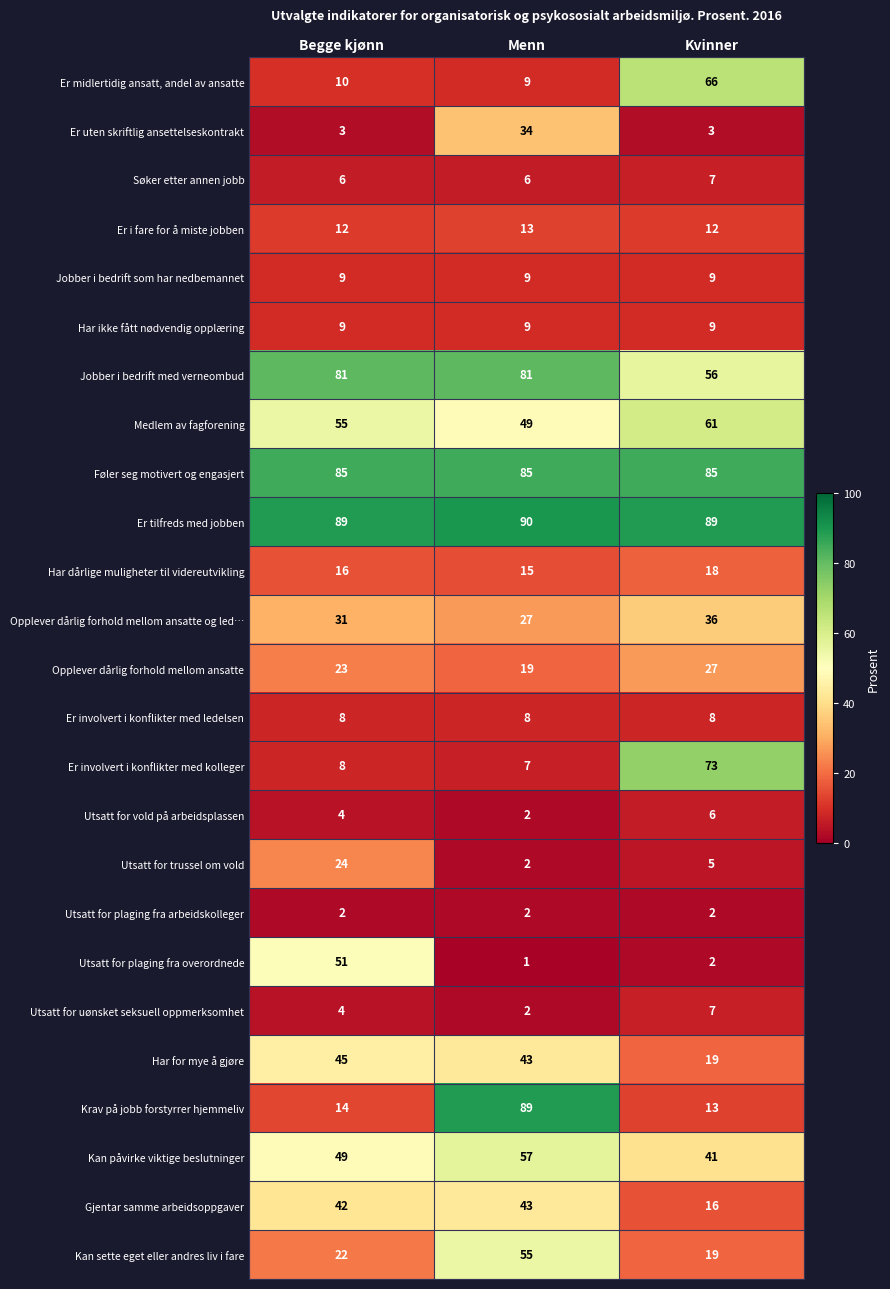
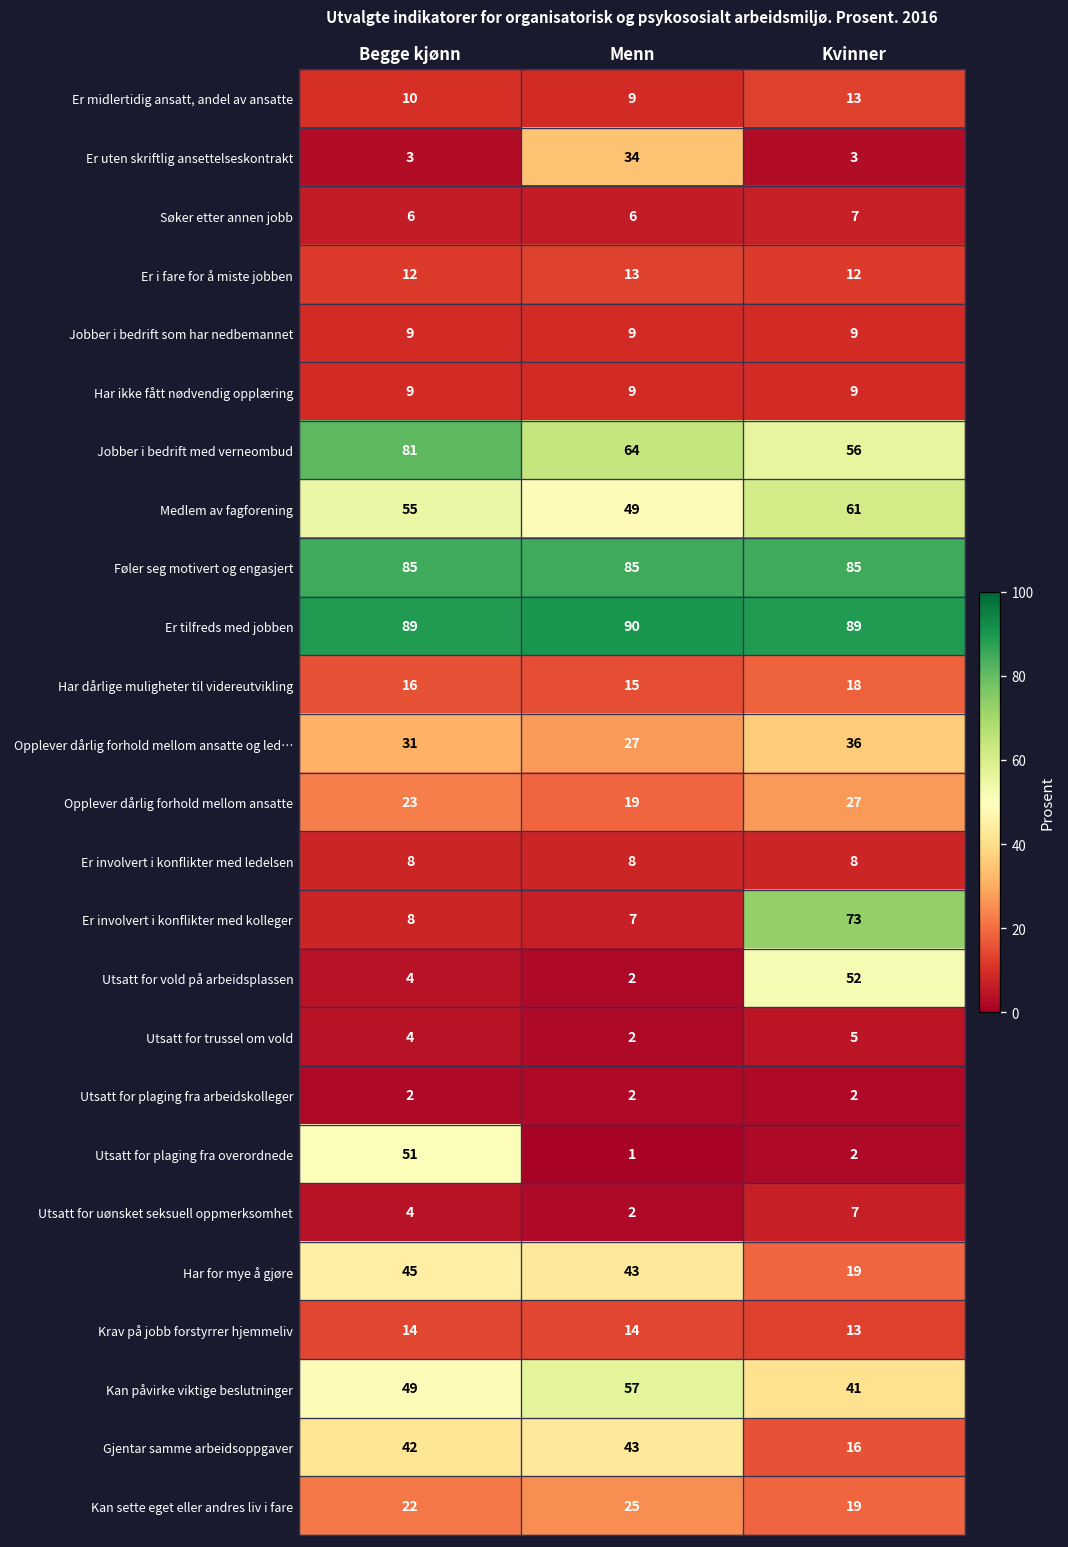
  {
    "Er midlertidig ansatt, andel av ansatte": {
      "Begge kjønn": 10,
      "Menn": 9,
-     "Kvinner": 66
+     "Kvinner": 13
    },
    "Er uten skriftlig ansettelseskontrakt": {
      "Begge kjønn": 3,
      "Menn": 34,
      "Kvinner": 3
    },
    "Søker etter annen jobb": {
      "Begge kjønn": 6,
      "Menn": 6,
      "Kvinner": 7
    },
    "Er i fare for å miste jobben": {
      "Begge kjønn": 12,
      "Menn": 13,
      "Kvinner": 12
    },
    "Jobber i bedrift som har nedbemannet": {
      "Begge kjønn": 9,
      "Menn": 9,
      "Kvinner": 9
    },
    "Har ikke fått nødvendig opplæring": {
      "Begge kjønn": 9,
      "Menn": 9,
      "Kvinner": 9
    },
    "Jobber i bedrift med verneombud": {
      "Begge kjønn": 81,
-     "Menn": 81,
+     "Menn": 64,
      "Kvinner": 56
    },
    "Medlem av fagforening": {
      "Begge kjønn": 55,
      "Menn": 49,
      "Kvinner": 61
    },
    "Føler seg motivert og engasjert": {
      "Begge kjønn": 85,
      "Menn": 85,
      "Kvinner": 85
    },
    "Er tilfreds med jobben": {
      "Begge kjønn": 89,
      "Menn": 90,
      "Kvinner": 89
    },
    "Har dårlige muligheter til videreutvikling": {
      "Begge kjønn": 16,
      "Menn": 15,
      "Kvinner": 18
    },
    "Opplever dårlig forhold mellom ansatte og led…": {
      "Begge kjønn": 31,
      "Menn": 27,
      "Kvinner": 36
    },
    "Opplever dårlig forhold mellom ansatte": {
      "Begge kjønn": 23,
      "Menn": 19,
      "Kvinner": 27
    },
    "Er involvert i konflikter med ledelsen": {
      "Begge kjønn": 8,
      "Menn": 8,
      "Kvinner": 8
    },
    "Er involvert i konflikter med kolleger": {
      "Begge kjønn": 8,
      "Menn": 7,
      "Kvinner": 73
    },
    "Utsatt for vold på arbeidsplassen": {
      "Begge kjønn": 4,
      "Menn": 2,
-     "Kvinner": 6
+     "Kvinner": 52
    },
    "Utsatt for trussel om vold": {
-     "Begge kjønn": 24,
+     "Begge kjønn": 4,
      "Menn": 2,
      "Kvinner": 5
    },
    "Utsatt for plaging fra arbeidskolleger": {
      "Begge kjønn": 2,
      "Menn": 2,
      "Kvinner": 2
    },
    "Utsatt for plaging fra overordnede": {
      "Begge kjønn": 51,
      "Menn": 1,
      "Kvinner": 2
    },
    "Utsatt for uønsket seksuell oppmerksomhet": {
      "Begge kjønn": 4,
      "Menn": 2,
      "Kvinner": 7
    },
    "Har for mye å gjøre": {
      "Begge kjønn": 45,
      "Menn": 43,
      "Kvinner": 19
    },
    "Krav på jobb forstyrrer hjemmeliv": {
      "Begge kjønn": 14,
-     "Menn": 89,
+     "Menn": 14,
      "Kvinner": 13
    },
    "Kan påvirke viktige beslutninger": {
      "Begge kjønn": 49,
      "Menn": 57,
      "Kvinner": 41
    },
    "Gjentar samme arbeidsoppgaver": {
      "Begge kjønn": 42,
      "Menn": 43,
      "Kvinner": 16
    },
    "Kan sette eget eller andres liv i fare": {
      "Begge kjønn": 22,
-     "Menn": 55,
+     "Menn": 25,
      "Kvinner": 19
    }
  }
